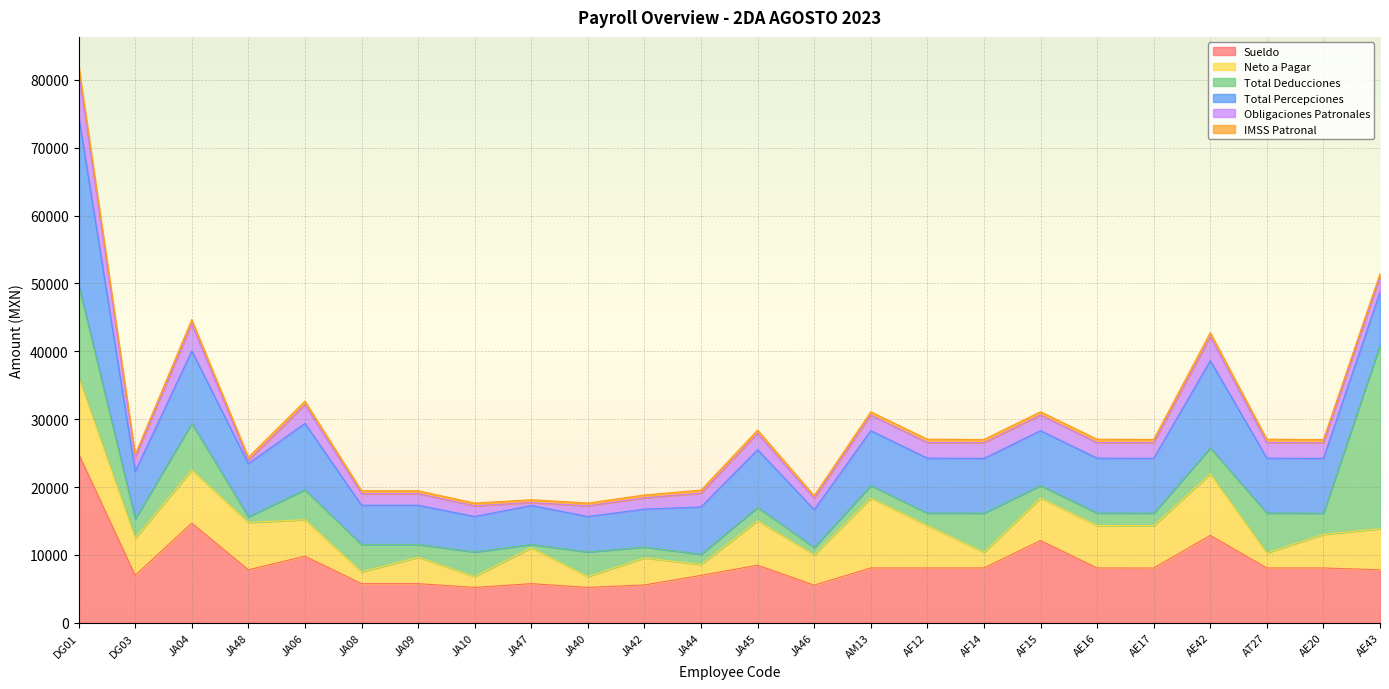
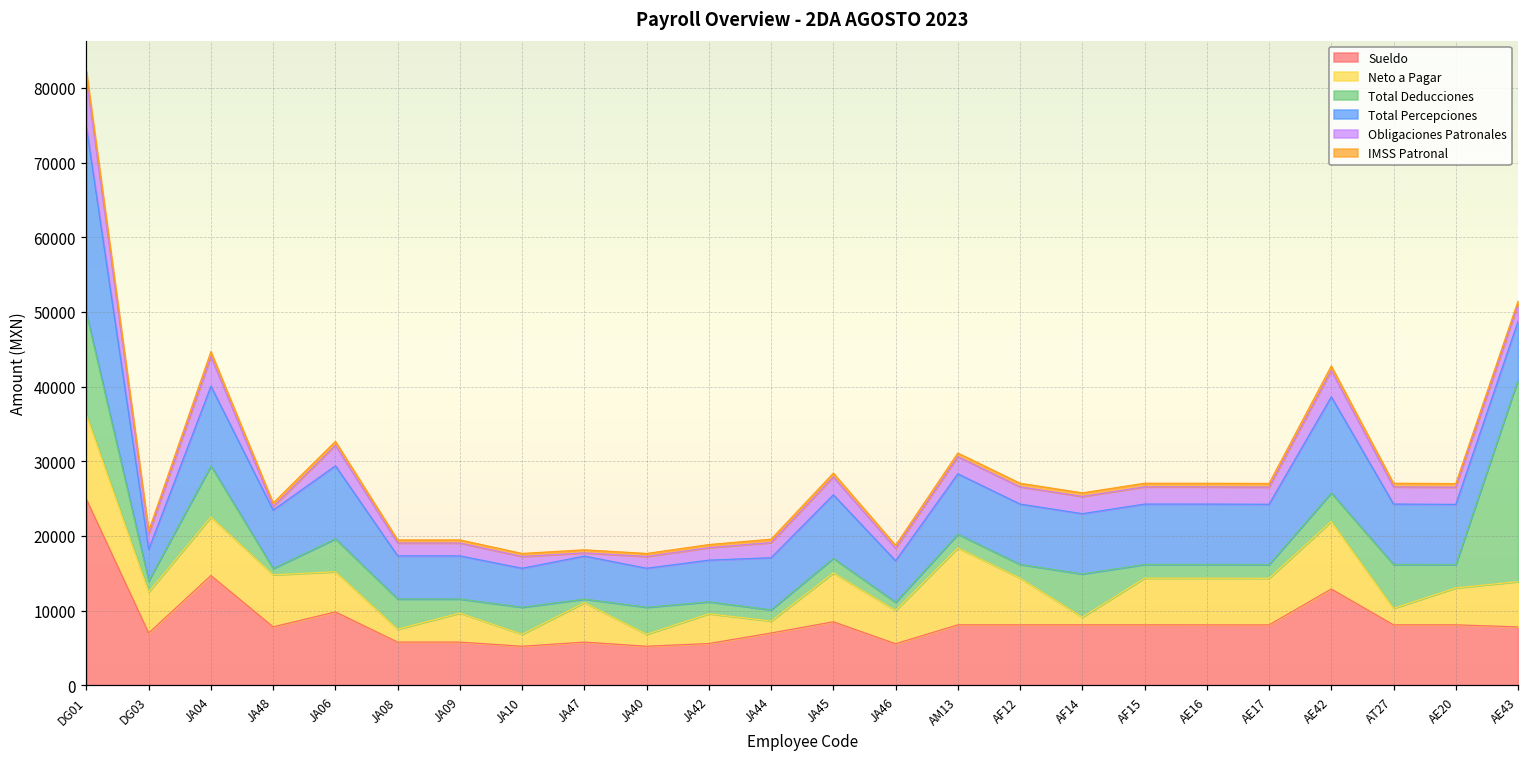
  {
    "Sueldo": {
      "DG01": 25000,
      "DG03": 7000,
      "JA04": 15000,
      "JA48": 8000,
      "JA06": 10000,
      "JA08": 6000,
      "JA09": 6000,
      "JA10": 5000,
      "JA47": 6000,
      "JA40": 5000,
      "JA42": 6000,
      "JA44": 7000,
      "JA45": 9000,
      "JA46": 6000,
      "AM13": 8000,
      "AF12": 8000,
      "AF14": 8000,
-     "AF15": 12000,
+     "AF15": 8000,
      "AE16": 8000,
      "AE17": 8000,
      "AE42": 13000,
      "AT27": 8000,
      "AE20": 8000,
      "AE43": 8000
    },
    "Neto a Pagar": {
      "DG01": 11000,
      "DG03": 5000,
      "JA04": 8000,
      "JA48": 7000,
      "JA06": 5000,
      "JA08": 2000,
      "JA09": 4000,
      "JA10": 2000,
      "JA47": 5000,
      "JA40": 2000,
      "JA42": 4000,
      "JA44": 2000,
      "JA45": 7000,
      "JA46": 4000,
      "AM13": 10000,
      "AF12": 6000,
-     "AF14": 2000,
+     "AF14": 1000,
      "AF15": 6000,
      "AE16": 6000,
      "AE17": 6000,
      "AE42": 9000,
      "AT27": 2000,
      "AE20": 5000,
      "AE43": 6000
    },
    "Total Deducciones": {
      "DG01": 14000,
-     "DG03": 3000,
+     "DG03": 1000,
      "JA04": 7000,
      "JA48": 1000,
      "JA06": 4000,
      "JA08": 4000,
      "JA09": 2000,
      "JA10": 4000,
      "JA47": 0,
      "JA40": 4000,
      "JA42": 2000,
      "JA44": 1000,
      "JA45": 2000,
      "JA46": 1000,
      "AM13": 2000,
      "AF12": 2000,
      "AF14": 6000,
      "AF15": 2000,
      "AE16": 2000,
      "AE17": 2000,
      "AE42": 4000,
      "AT27": 6000,
      "AE20": 3000,
      "AE43": 27000
    },
    "Total Percepciones": {
      "DG01": 25000,
-     "DG03": 7000,
+     "DG03": 4000,
      "JA04": 11000,
      "JA48": 8000,
      "JA06": 10000,
      "JA08": 6000,
      "JA09": 6000,
      "JA10": 5000,
      "JA47": 6000,
      "JA40": 5000,
      "JA42": 6000,
      "JA44": 7000,
      "JA45": 9000,
      "JA46": 6000,
      "AM13": 8000,
      "AF12": 8000,
      "AF14": 8000,
      "AF15": 8000,
      "AE16": 8000,
      "AE17": 8000,
      "AE42": 13000,
      "AT27": 8000,
      "AE20": 8000,
      "AE43": 8000
    },
    "Obligaciones Patronales": {
      "DG01": 7000,
      "DG03": 2000,
      "JA04": 4000,
      "JA48": 0,
      "JA06": 3000,
      "JA08": 2000,
      "JA09": 2000,
      "JA10": 2000,
      "JA47": 0,
      "JA40": 2000,
      "JA42": 2000,
      "JA44": 2000,
      "JA45": 2000,
      "JA46": 2000,
      "AM13": 2000,
      "AF12": 2000,
      "AF14": 2000,
      "AF15": 2000,
      "AE16": 2000,
      "AE17": 2000,
      "AE42": 4000,
      "AT27": 2000,
      "AE20": 2000,
      "AE43": 2000
    },
    "IMSS Patronal": {
      "DG01": 1000,
      "DG03": 0,
      "JA04": 1000,
      "JA48": 0,
      "JA06": 1000,
      "JA08": 0,
      "JA09": 0,
      "JA10": 0,
      "JA47": 0,
      "JA40": 0,
      "JA42": 0,
      "JA44": 0,
      "JA45": 0,
      "JA46": 0,
      "AM13": 0,
      "AF12": 0,
      "AF14": 0,
      "AF15": 0,
      "AE16": 0,
      "AE17": 0,
      "AE42": 1000,
      "AT27": 0,
      "AE20": 0,
      "AE43": 0
    }
  }
